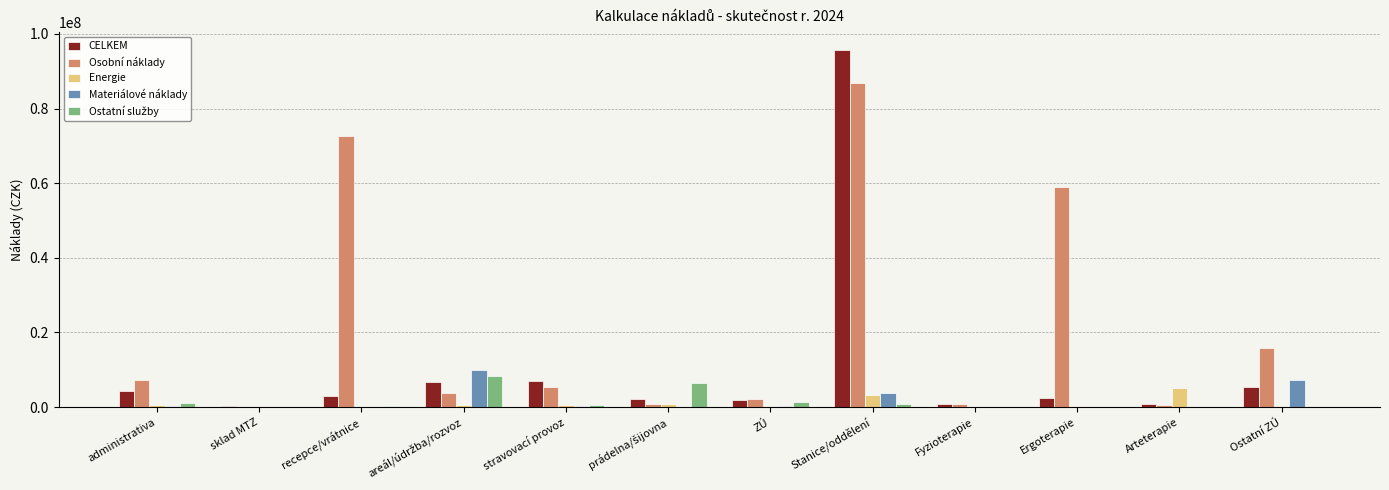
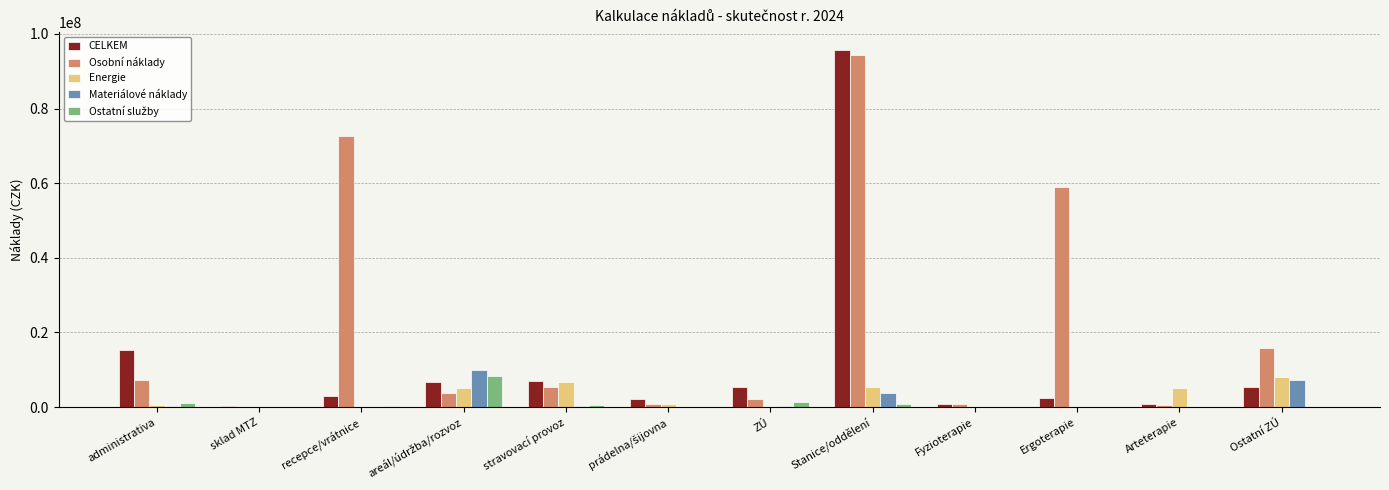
  {
    "CELKEM": {
-     "administrativa": 4000000,
+     "administrativa": 15000000,
      "recepce/vrátnice": 3000000,
      "areál/údržba/rozvoz": 7000000,
      "stravovací provoz": 7000000,
      "prádelna/šijovna": 2000000,
-     "ZÚ": 2000000,
+     "ZÚ": 5000000,
      "Stanice/oddělení": 96000000,
      "Fyzioterapie": 1000000,
      "Ergoterapie": 2000000,
      "Arteterapie": 1000000,
      "Ostatní ZÚ": 5000000
    },
    "Osobní náklady": {
      "administrativa": 7000000,
      "sklad MTZ": 0,
      "recepce/vrátnice": 73000000,
      "areál/údržba/rozvoz": 4000000,
      "stravovací provoz": 5000000,
      "prádelna/šijovna": 1000000,
      "ZÚ": 2000000,
-     "Stanice/oddělení": 87000000,
+     "Stanice/oddělení": 94000000,
      "Fyzioterapie": 1000000,
      "Ergoterapie": 59000000,
      "Ostatní ZÚ": 16000000
    },
    "Energie": {
-     "areál/údržba/rozvoz": 0,
-     "stravovací provoz": 0,
+     "areál/údržba/rozvoz": 5000000,
+     "stravovací provoz": 7000000,
      "prádelna/šijovna": 1000000,
-     "Stanice/oddělení": 3000000,
+     "Stanice/oddělení": 5000000,
      "Arteterapie": 5000000,
-     "Ostatní ZÚ": 0
+     "Ostatní ZÚ": 8000000
    },
    "Materiálové náklady": {
      "areál/údržba/rozvoz": 10000000,
      "Stanice/oddělení": 4000000,
      "Ostatní ZÚ": 7000000
    },
    "Ostatní služby": {
      "administrativa": 1000000,
      "areál/údržba/rozvoz": 8000000,
-     "prádelna/šijovna": 6000000,
+     "prádelna/šijovna": 0,
      "ZÚ": 1000000,
      "Stanice/oddělení": 1000000
    }
  }
